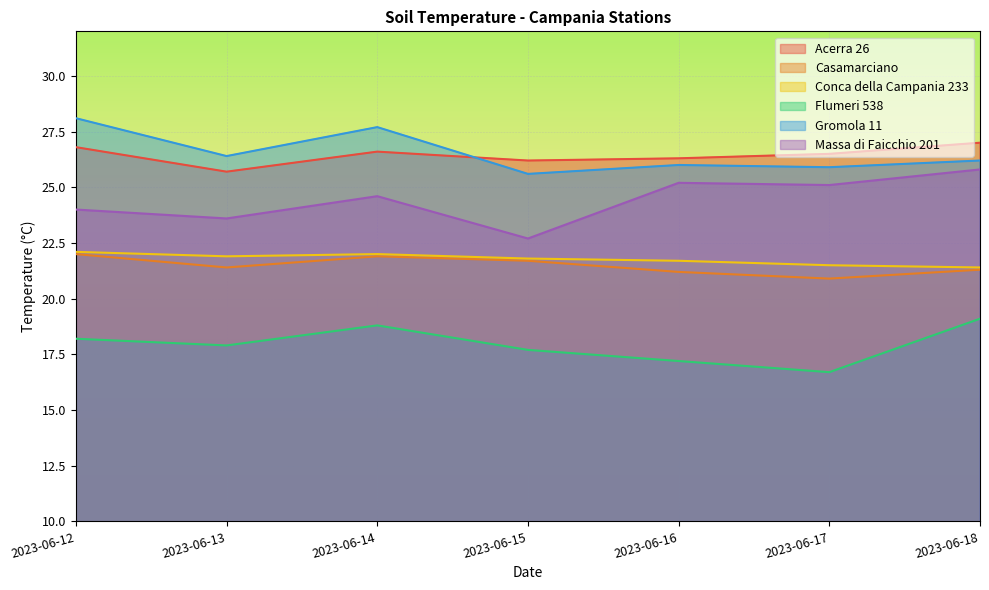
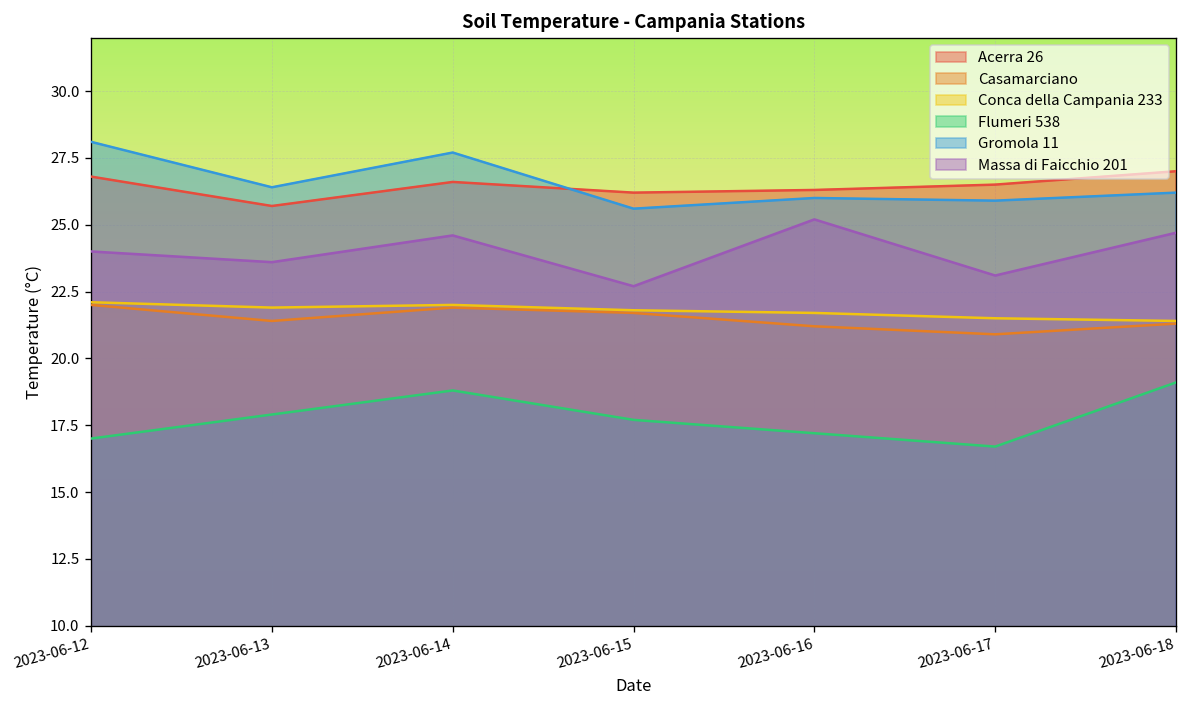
  {
    "Flumeri 538": {
-     "2023-06-12": 18.2,
+     "2023-06-12": 17.0,
      "2023-06-13": 17.9,
      "2023-06-14": 18.8,
      "2023-06-15": 17.7,
      "2023-06-16": 17.2,
      "2023-06-17": 16.7,
      "2023-06-18": 19.1
    },
    "Gromola 11": {
      "2023-06-12": 28.1,
      "2023-06-13": 26.4,
      "2023-06-14": 27.7,
      "2023-06-15": 25.6,
      "2023-06-16": 26.0,
      "2023-06-17": 25.9,
      "2023-06-18": 26.2
    },
    "Massa di Faicchio 201": {
      "2023-06-12": 24.0,
      "2023-06-13": 23.6,
      "2023-06-14": 24.6,
      "2023-06-15": 22.7,
      "2023-06-16": 25.2,
-     "2023-06-17": 25.1,
-     "2023-06-18": 25.8
+     "2023-06-17": 23.1,
+     "2023-06-18": 24.7
    }
  }
